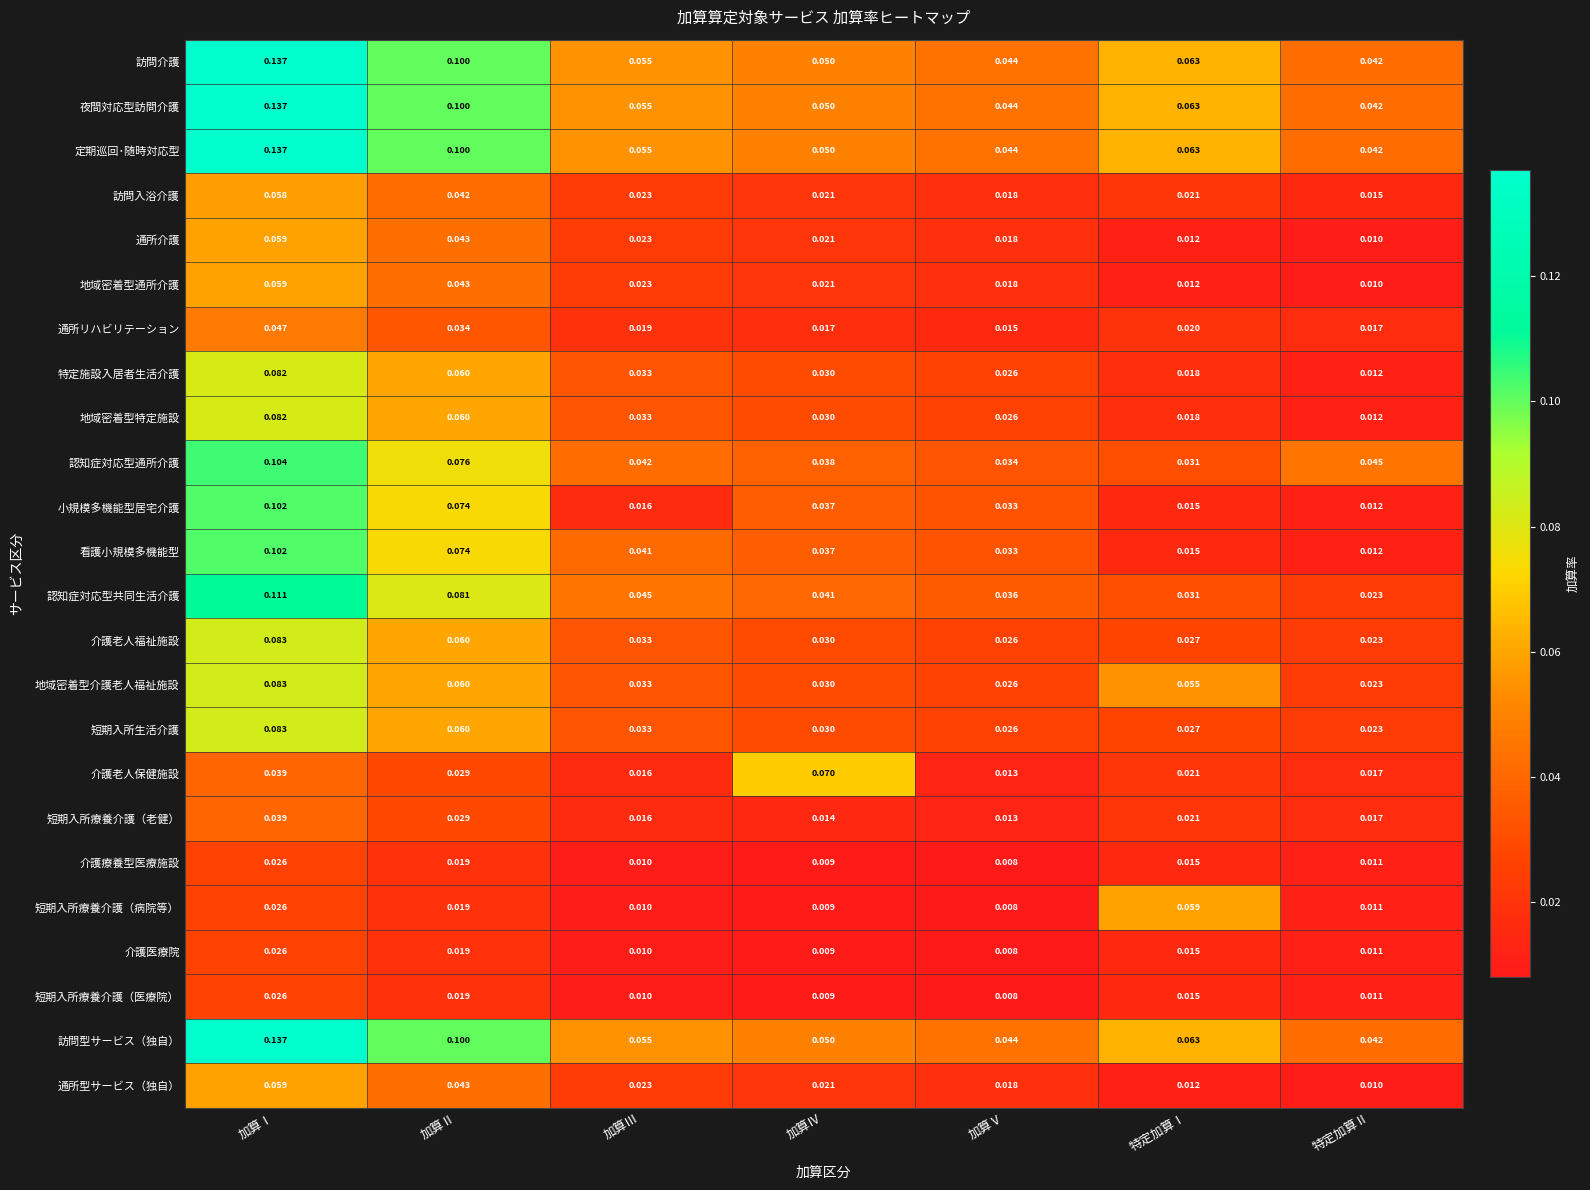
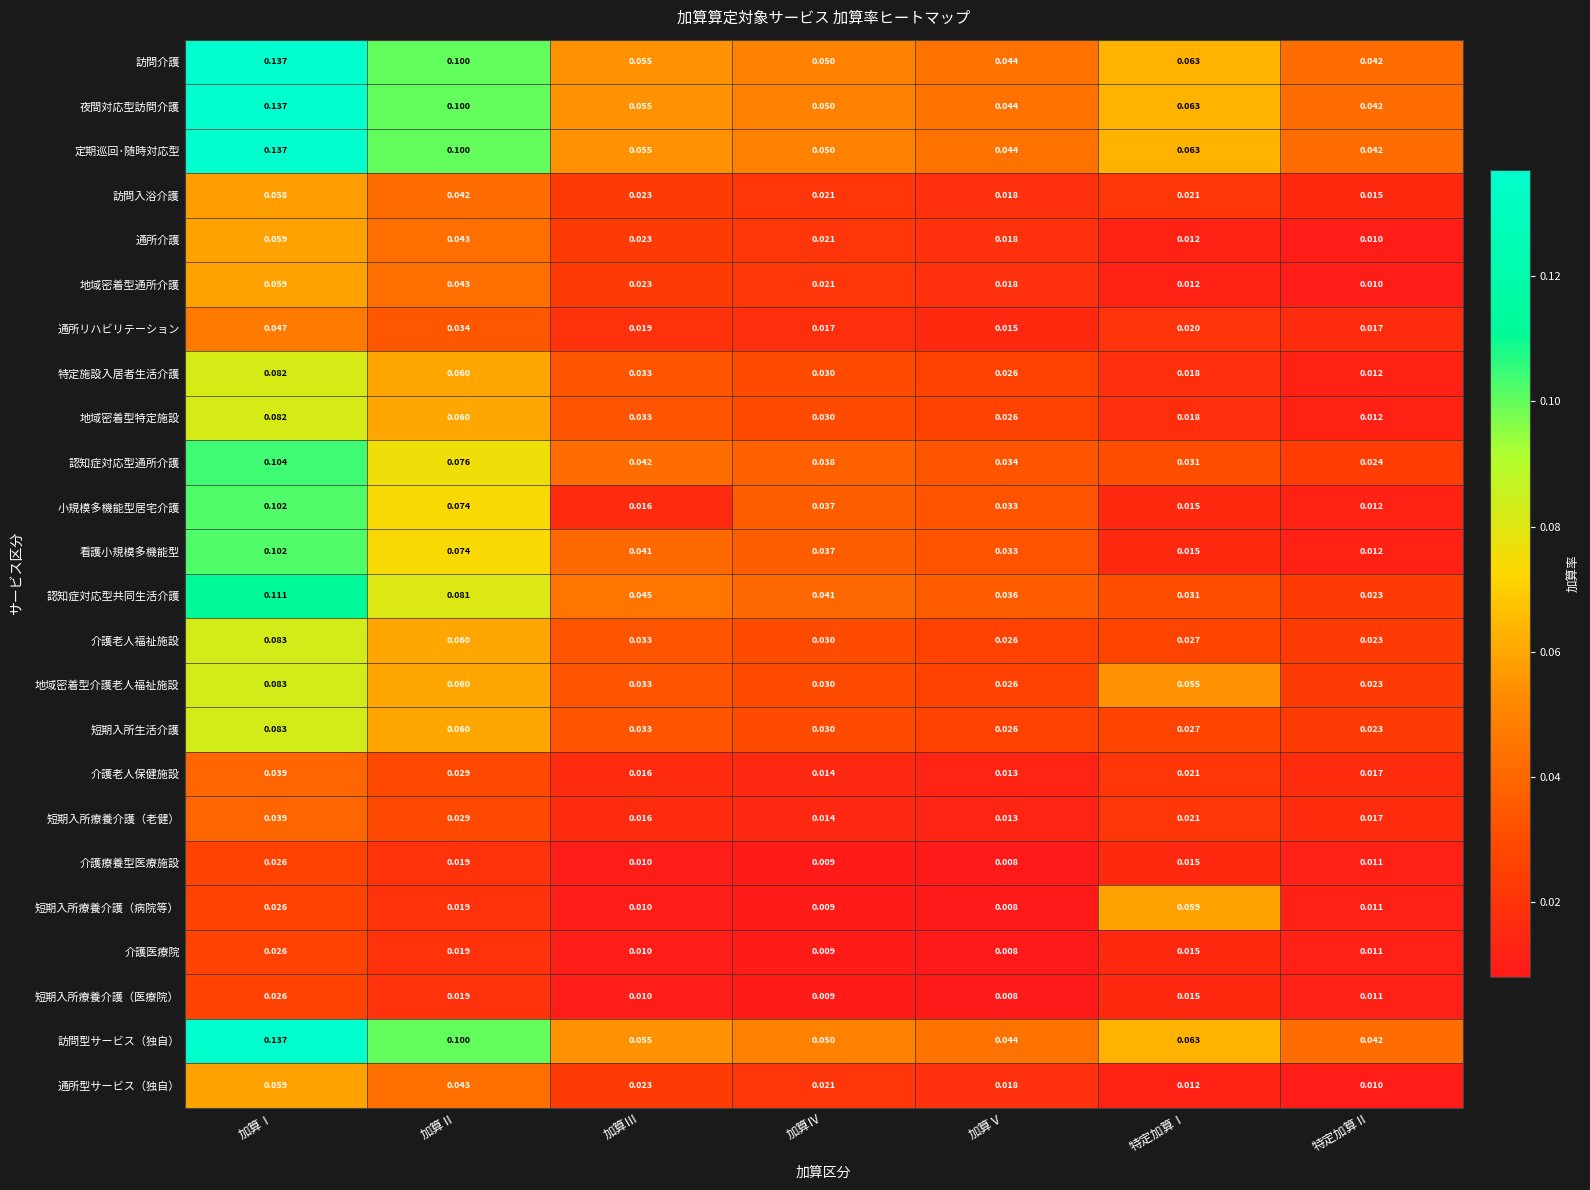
  {
    "訪問介護": {
      "加算Ⅰ": 0.137,
      "加算Ⅱ": 0.100,
      "加算Ⅲ": 0.055,
      "加算Ⅳ": 0.050,
      "加算Ⅴ": 0.044,
      "特定加算Ⅰ": 0.063,
      "特定加算Ⅱ": 0.042
    },
    "夜間対応型訪問介護": {
      "加算Ⅰ": 0.137,
      "加算Ⅱ": 0.100,
      "加算Ⅲ": 0.055,
      "加算Ⅳ": 0.050,
      "加算Ⅴ": 0.044,
      "特定加算Ⅰ": 0.063,
      "特定加算Ⅱ": 0.042
    },
    "定期巡回･随時対応型": {
      "加算Ⅰ": 0.137,
      "加算Ⅱ": 0.100,
      "加算Ⅲ": 0.055,
      "加算Ⅳ": 0.050,
      "加算Ⅴ": 0.044,
      "特定加算Ⅰ": 0.063,
      "特定加算Ⅱ": 0.042
    },
    "訪問入浴介護": {
      "加算Ⅰ": 0.058,
      "加算Ⅱ": 0.042,
      "加算Ⅲ": 0.023,
      "加算Ⅳ": 0.021,
      "加算Ⅴ": 0.018,
      "特定加算Ⅰ": 0.021,
      "特定加算Ⅱ": 0.015
    },
    "通所介護": {
      "加算Ⅰ": 0.059,
      "加算Ⅱ": 0.043,
      "加算Ⅲ": 0.023,
      "加算Ⅳ": 0.021,
      "加算Ⅴ": 0.018,
      "特定加算Ⅰ": 0.012,
      "特定加算Ⅱ": 0.010
    },
    "地域密着型通所介護": {
      "加算Ⅰ": 0.059,
      "加算Ⅱ": 0.043,
      "加算Ⅲ": 0.023,
      "加算Ⅳ": 0.021,
      "加算Ⅴ": 0.018,
      "特定加算Ⅰ": 0.012,
      "特定加算Ⅱ": 0.010
    },
    "通所リハビリテーション": {
      "加算Ⅰ": 0.047,
      "加算Ⅱ": 0.034,
      "加算Ⅲ": 0.019,
      "加算Ⅳ": 0.017,
      "加算Ⅴ": 0.015,
      "特定加算Ⅰ": 0.020,
      "特定加算Ⅱ": 0.017
    },
    "特定施設入居者生活介護": {
      "加算Ⅰ": 0.082,
      "加算Ⅱ": 0.060,
      "加算Ⅲ": 0.033,
      "加算Ⅳ": 0.030,
      "加算Ⅴ": 0.026,
      "特定加算Ⅰ": 0.018,
      "特定加算Ⅱ": 0.012
    },
    "地域密着型特定施設": {
      "加算Ⅰ": 0.082,
      "加算Ⅱ": 0.060,
      "加算Ⅲ": 0.033,
      "加算Ⅳ": 0.030,
      "加算Ⅴ": 0.026,
      "特定加算Ⅰ": 0.018,
      "特定加算Ⅱ": 0.012
    },
    "認知症対応型通所介護": {
      "加算Ⅰ": 0.104,
      "加算Ⅱ": 0.076,
      "加算Ⅲ": 0.042,
      "加算Ⅳ": 0.038,
      "加算Ⅴ": 0.034,
      "特定加算Ⅰ": 0.031,
-     "特定加算Ⅱ": 0.045
+     "特定加算Ⅱ": 0.024
    },
    "小規模多機能型居宅介護": {
      "加算Ⅰ": 0.102,
      "加算Ⅱ": 0.074,
      "加算Ⅲ": 0.016,
      "加算Ⅳ": 0.037,
      "加算Ⅴ": 0.033,
      "特定加算Ⅰ": 0.015,
      "特定加算Ⅱ": 0.012
    },
    "看護小規模多機能型": {
      "加算Ⅰ": 0.102,
      "加算Ⅱ": 0.074,
      "加算Ⅲ": 0.041,
      "加算Ⅳ": 0.037,
      "加算Ⅴ": 0.033,
      "特定加算Ⅰ": 0.015,
      "特定加算Ⅱ": 0.012
    },
    "認知症対応型共同生活介護": {
      "加算Ⅰ": 0.111,
      "加算Ⅱ": 0.081,
      "加算Ⅲ": 0.045,
      "加算Ⅳ": 0.041,
      "加算Ⅴ": 0.036,
      "特定加算Ⅰ": 0.031,
      "特定加算Ⅱ": 0.023
    },
    "介護老人福祉施設": {
      "加算Ⅰ": 0.083,
      "加算Ⅱ": 0.060,
      "加算Ⅲ": 0.033,
      "加算Ⅳ": 0.030,
      "加算Ⅴ": 0.026,
      "特定加算Ⅰ": 0.027,
      "特定加算Ⅱ": 0.023
    },
    "地域密着型介護老人福祉施設": {
      "加算Ⅰ": 0.083,
      "加算Ⅱ": 0.060,
      "加算Ⅲ": 0.033,
      "加算Ⅳ": 0.030,
      "加算Ⅴ": 0.026,
      "特定加算Ⅰ": 0.055,
      "特定加算Ⅱ": 0.023
    },
    "短期入所生活介護": {
      "加算Ⅰ": 0.083,
      "加算Ⅱ": 0.060,
      "加算Ⅲ": 0.033,
      "加算Ⅳ": 0.030,
      "加算Ⅴ": 0.026,
      "特定加算Ⅰ": 0.027,
      "特定加算Ⅱ": 0.023
    },
    "介護老人保健施設": {
      "加算Ⅰ": 0.039,
      "加算Ⅱ": 0.029,
      "加算Ⅲ": 0.016,
-     "加算Ⅳ": 0.070,
+     "加算Ⅳ": 0.014,
      "加算Ⅴ": 0.013,
      "特定加算Ⅰ": 0.021,
      "特定加算Ⅱ": 0.017
    },
    "短期入所療養介護（老健）": {
      "加算Ⅰ": 0.039,
      "加算Ⅱ": 0.029,
      "加算Ⅲ": 0.016,
      "加算Ⅳ": 0.014,
      "加算Ⅴ": 0.013,
      "特定加算Ⅰ": 0.021,
      "特定加算Ⅱ": 0.017
    },
    "介護療養型医療施設": {
      "加算Ⅰ": 0.026,
      "加算Ⅱ": 0.019,
      "加算Ⅲ": 0.010,
      "加算Ⅳ": 0.009,
      "加算Ⅴ": 0.008,
      "特定加算Ⅰ": 0.015,
      "特定加算Ⅱ": 0.011
    },
    "短期入所療養介護（病院等）": {
      "加算Ⅰ": 0.026,
      "加算Ⅱ": 0.019,
      "加算Ⅲ": 0.010,
      "加算Ⅳ": 0.009,
      "加算Ⅴ": 0.008,
      "特定加算Ⅰ": 0.059,
      "特定加算Ⅱ": 0.011
    },
    "介護医療院": {
      "加算Ⅰ": 0.026,
      "加算Ⅱ": 0.019,
      "加算Ⅲ": 0.010,
      "加算Ⅳ": 0.009,
      "加算Ⅴ": 0.008,
      "特定加算Ⅰ": 0.015,
      "特定加算Ⅱ": 0.011
    },
    "短期入所療養介護（医療院）": {
      "加算Ⅰ": 0.026,
      "加算Ⅱ": 0.019,
      "加算Ⅲ": 0.010,
      "加算Ⅳ": 0.009,
      "加算Ⅴ": 0.008,
      "特定加算Ⅰ": 0.015,
      "特定加算Ⅱ": 0.011
    },
    "訪問型サービス（独自）": {
      "加算Ⅰ": 0.137,
      "加算Ⅱ": 0.100,
      "加算Ⅲ": 0.055,
      "加算Ⅳ": 0.050,
      "加算Ⅴ": 0.044,
      "特定加算Ⅰ": 0.063,
      "特定加算Ⅱ": 0.042
    },
    "通所型サービス（独自）": {
      "加算Ⅰ": 0.059,
      "加算Ⅱ": 0.043,
      "加算Ⅲ": 0.023,
      "加算Ⅳ": 0.021,
      "加算Ⅴ": 0.018,
      "特定加算Ⅰ": 0.012,
      "特定加算Ⅱ": 0.010
    }
  }
